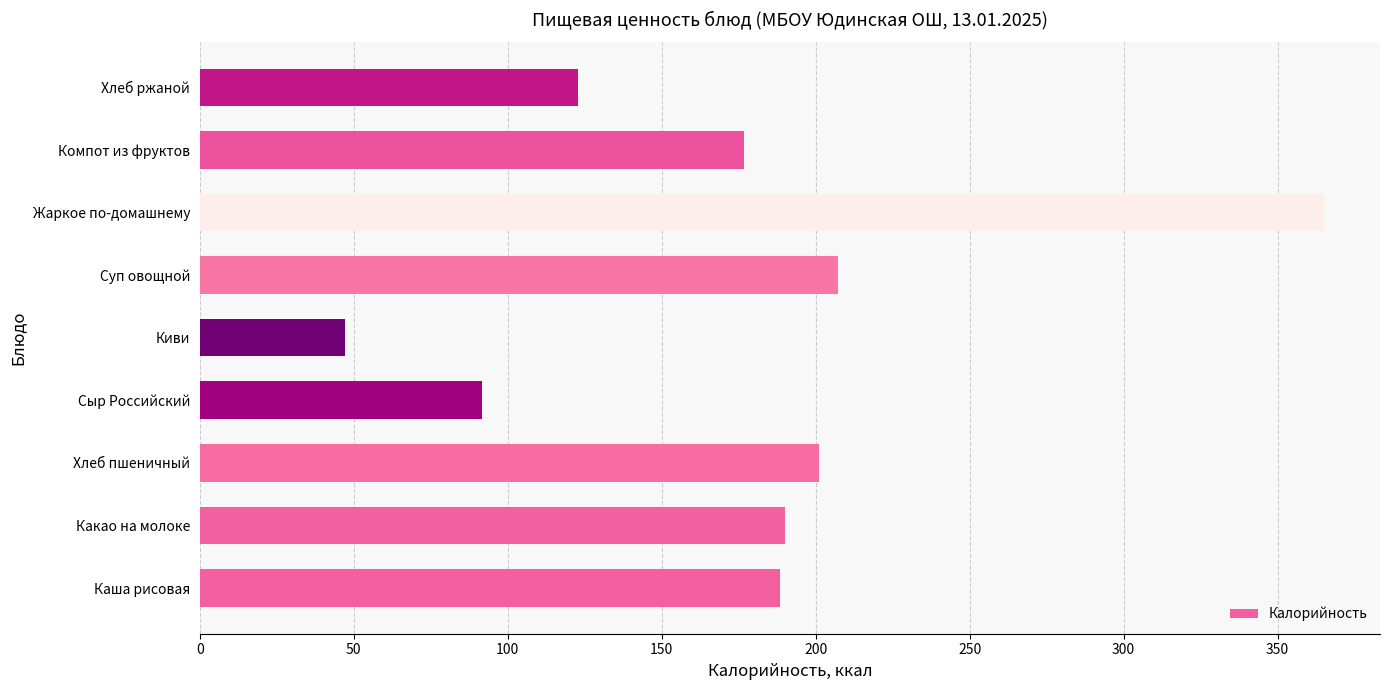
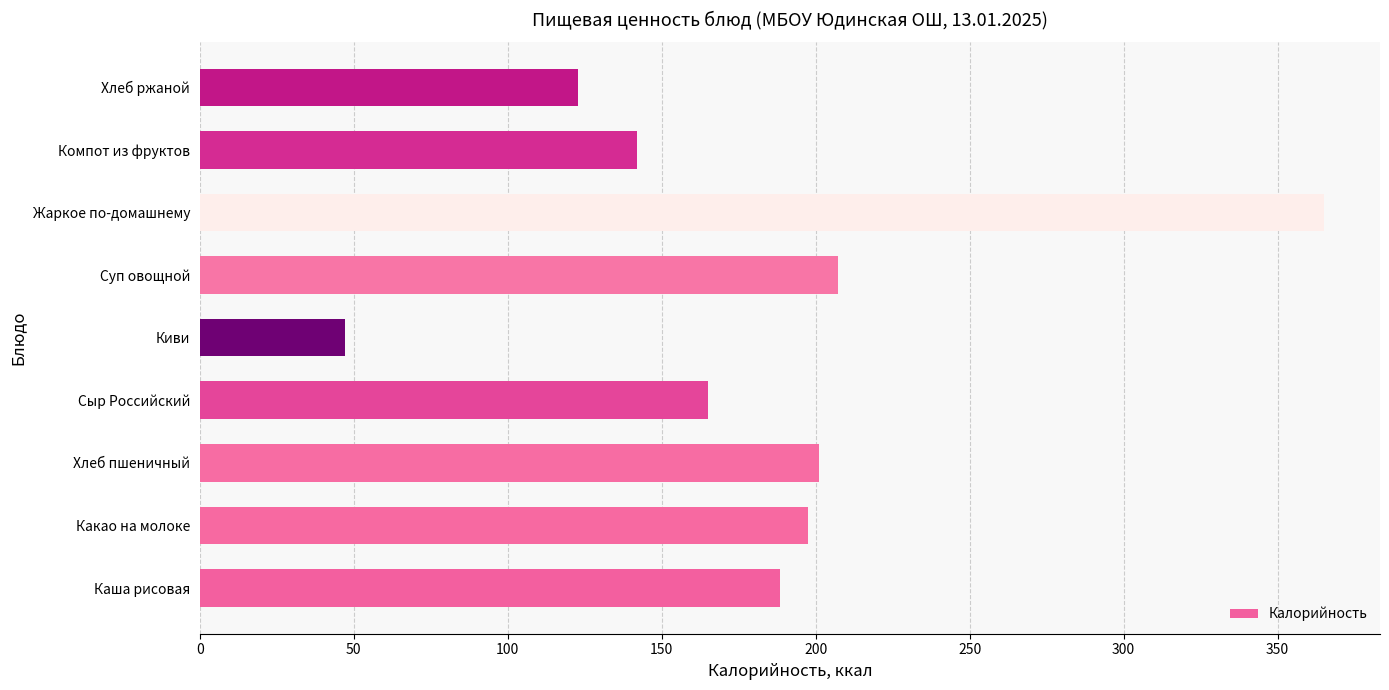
  {
    "Хлеб ржаной": 123,
-   "Компот из фруктов": 177,
+   "Компот из фруктов": 142,
    "Жаркое по-домашнему": 365,
    "Суп овощной": 207,
    "Киви": 47,
-   "Сыр Российский": 92,
+   "Сыр Российский": 165,
    "Хлеб пшеничный": 201,
-   "Какао на молоке": 190,
+   "Какао на молоке": 197,
    "Каша рисовая": 189
  }
